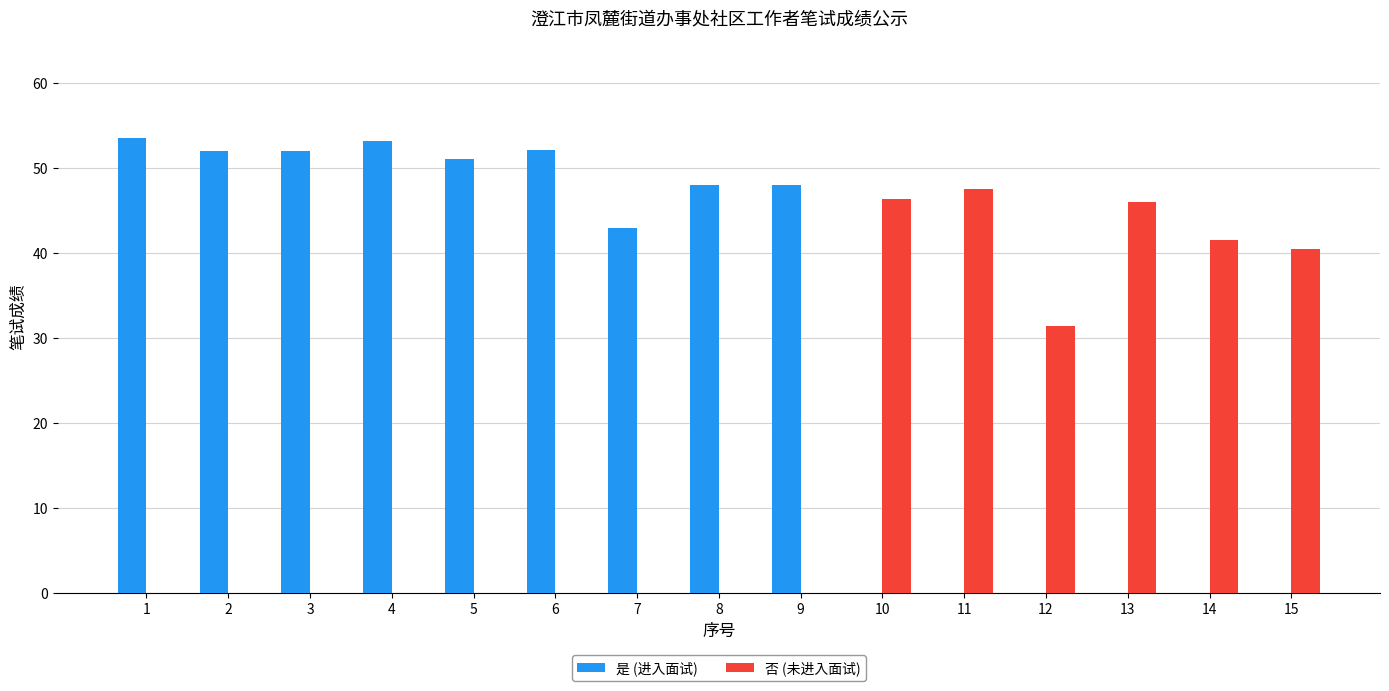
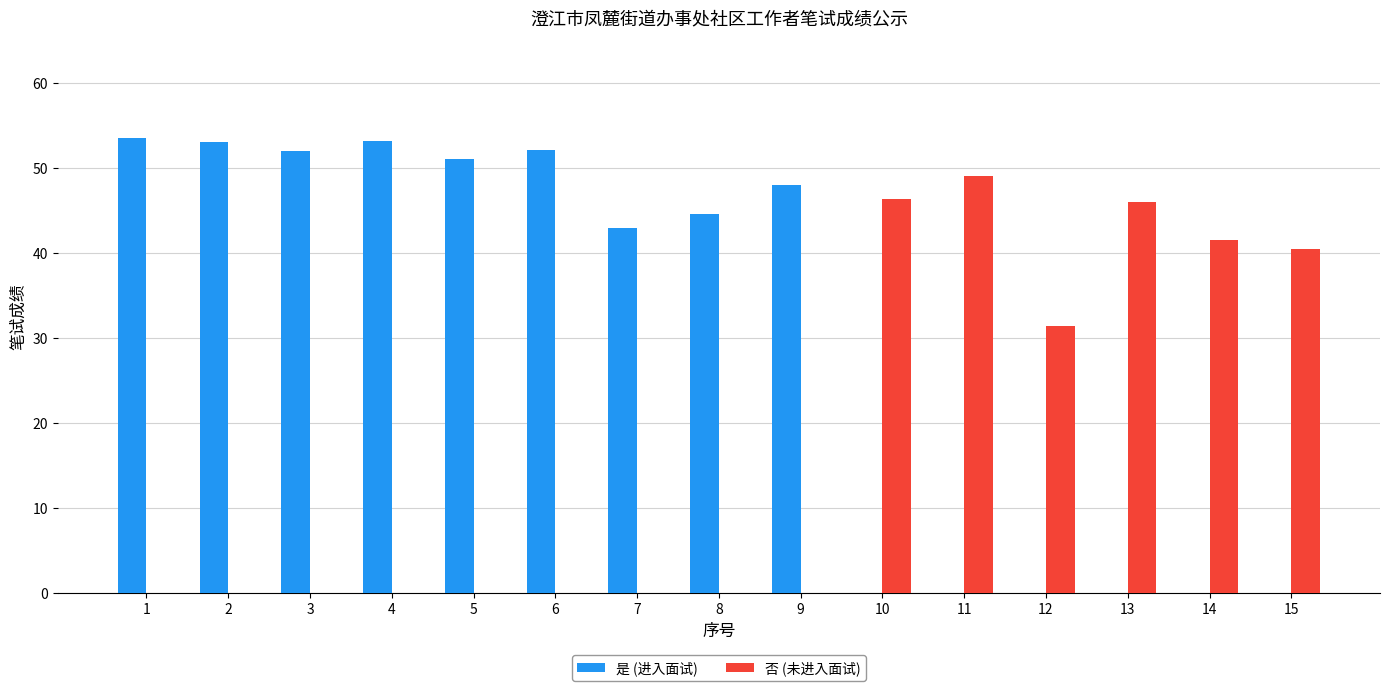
  {
    "是 (进入面试)": {
      "1": 54,
-     "2": 52,
+     "2": 53,
      "3": 52,
      "4": 53,
      "5": 51,
      "6": 52,
      "7": 43,
-     "8": 48,
+     "8": 45,
      "9": 48,
      "10": 0,
      "11": 0,
      "12": 0,
      "13": 0,
      "14": 0,
      "15": 0
    },
    "否 (未进入面试)": {
      "1": 0,
      "2": 0,
      "3": 0,
      "4": 0,
      "5": 0,
      "6": 0,
      "7": 0,
      "8": 0,
      "9": 0,
      "10": 46,
-     "11": 48,
+     "11": 49,
      "12": 31,
      "13": 46,
      "14": 42,
      "15": 41
    }
  }
